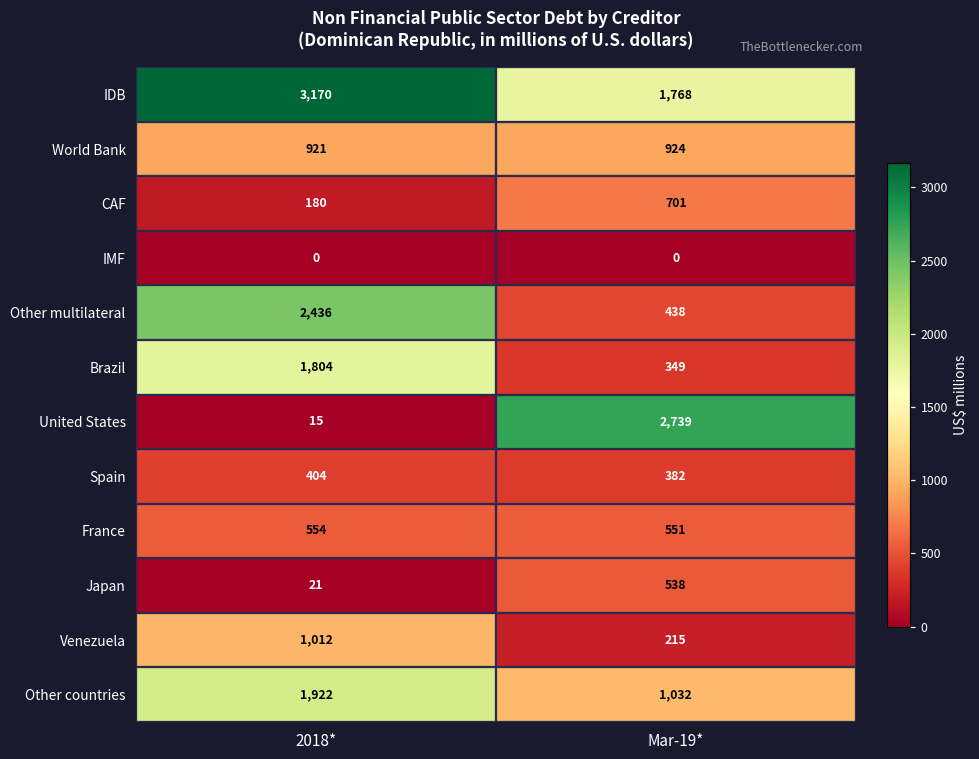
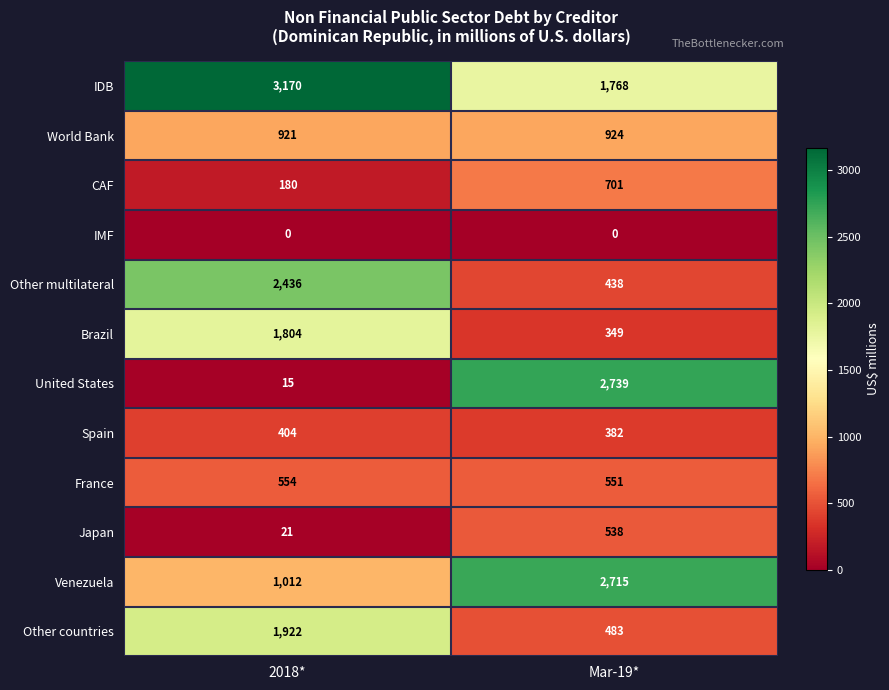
  {
    "IDB": {
      "2018*": "3,170",
      "Mar-19*": "1,768"
    },
    "World Bank": {
      "2018*": "921",
      "Mar-19*": "924"
    },
    "CAF": {
      "2018*": "180",
      "Mar-19*": "701"
    },
    "IMF": {
      "2018*": "0",
      "Mar-19*": "0"
    },
    "Other multilateral": {
      "2018*": "2,436",
      "Mar-19*": "438"
    },
    "Brazil": {
      "2018*": "1,804",
      "Mar-19*": "349"
    },
    "United States": {
      "2018*": "15",
      "Mar-19*": "2,739"
    },
    "Spain": {
      "2018*": "404",
      "Mar-19*": "382"
    },
    "France": {
      "2018*": "554",
      "Mar-19*": "551"
    },
    "Japan": {
      "2018*": "21",
      "Mar-19*": "538"
    },
    "Venezuela": {
      "2018*": "1,012",
-     "Mar-19*": "215"
+     "Mar-19*": "2,715"
    },
    "Other countries": {
      "2018*": "1,922",
-     "Mar-19*": "1,032"
+     "Mar-19*": "483"
    }
  }
